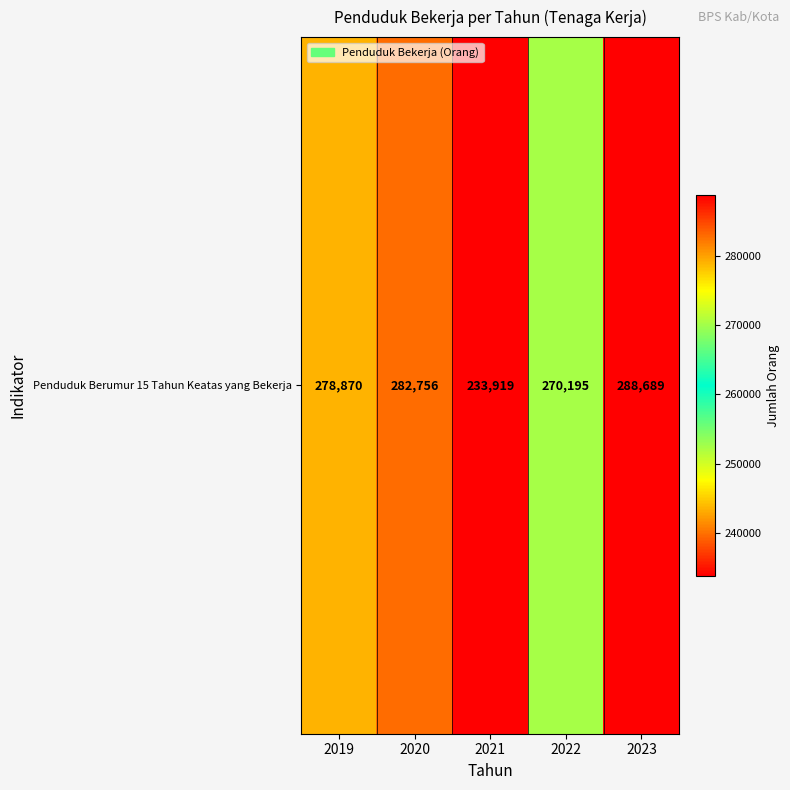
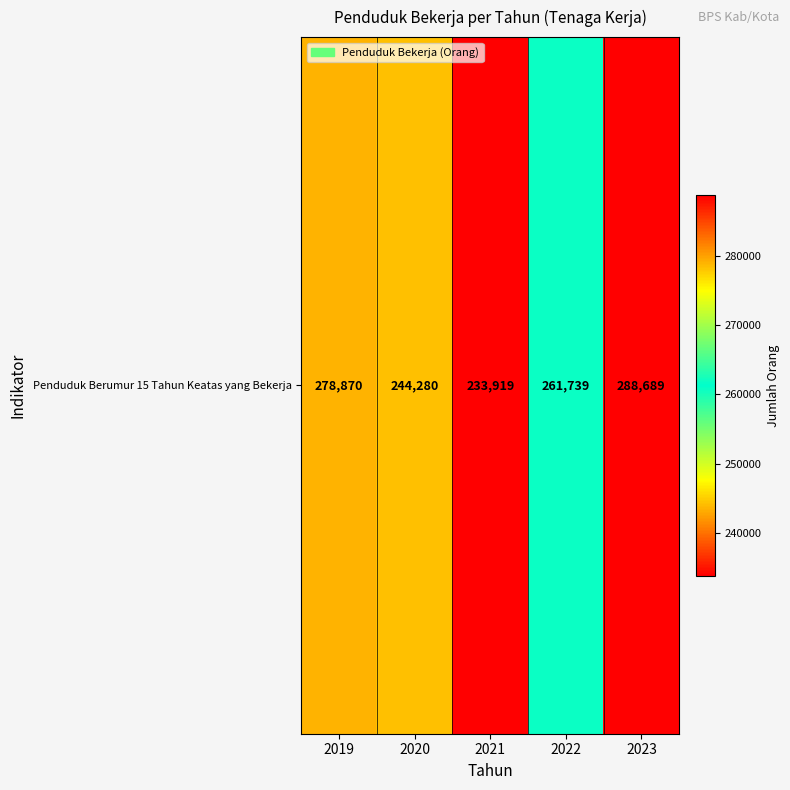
  {
    "Penduduk Berumur 15 Tahun Keatas yang Bekerja": {
      "2019": "278,870",
-     "2020": "282,756",
+     "2020": "244,280",
      "2021": "233,919",
-     "2022": "270,195",
+     "2022": "261,739",
      "2023": "288,689"
    }
  }
